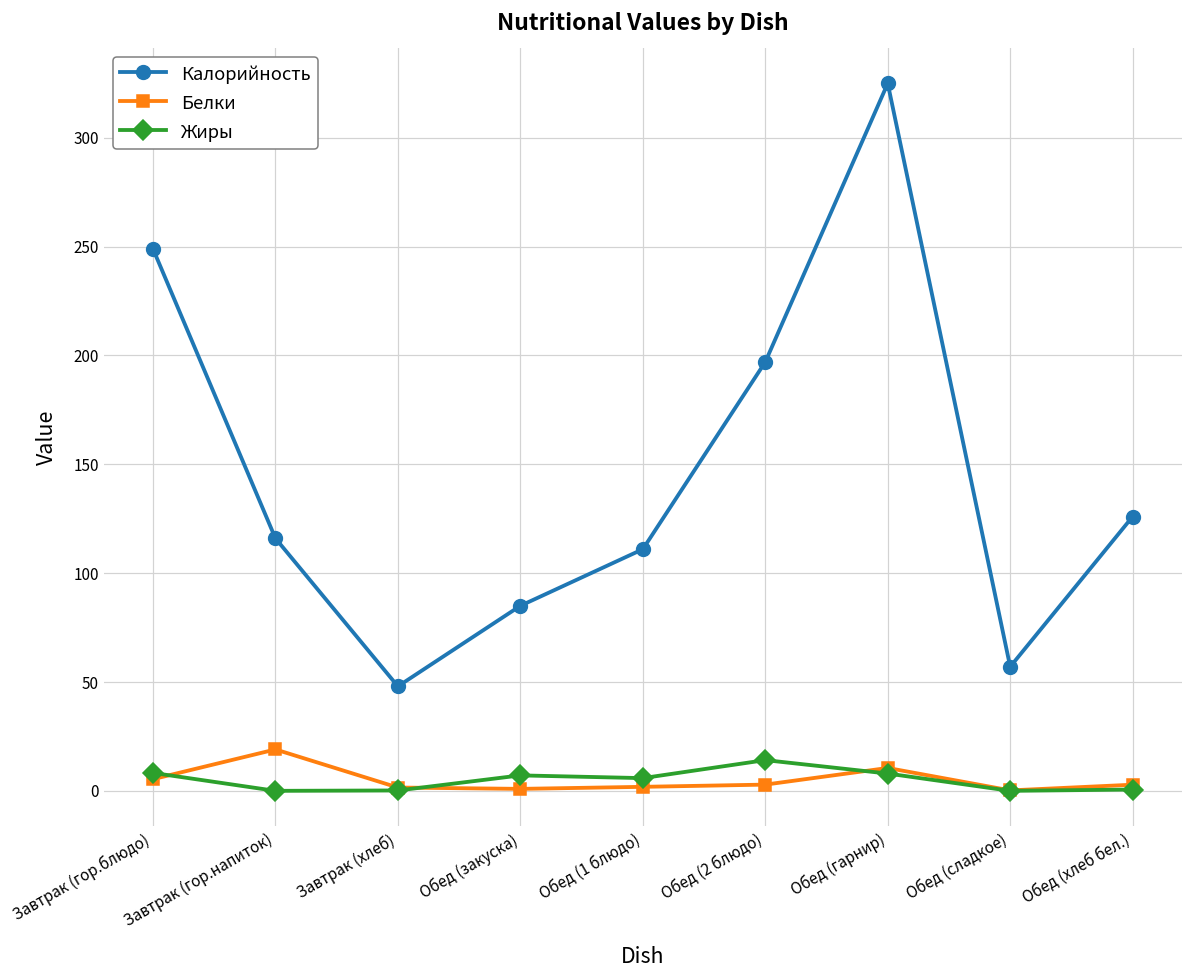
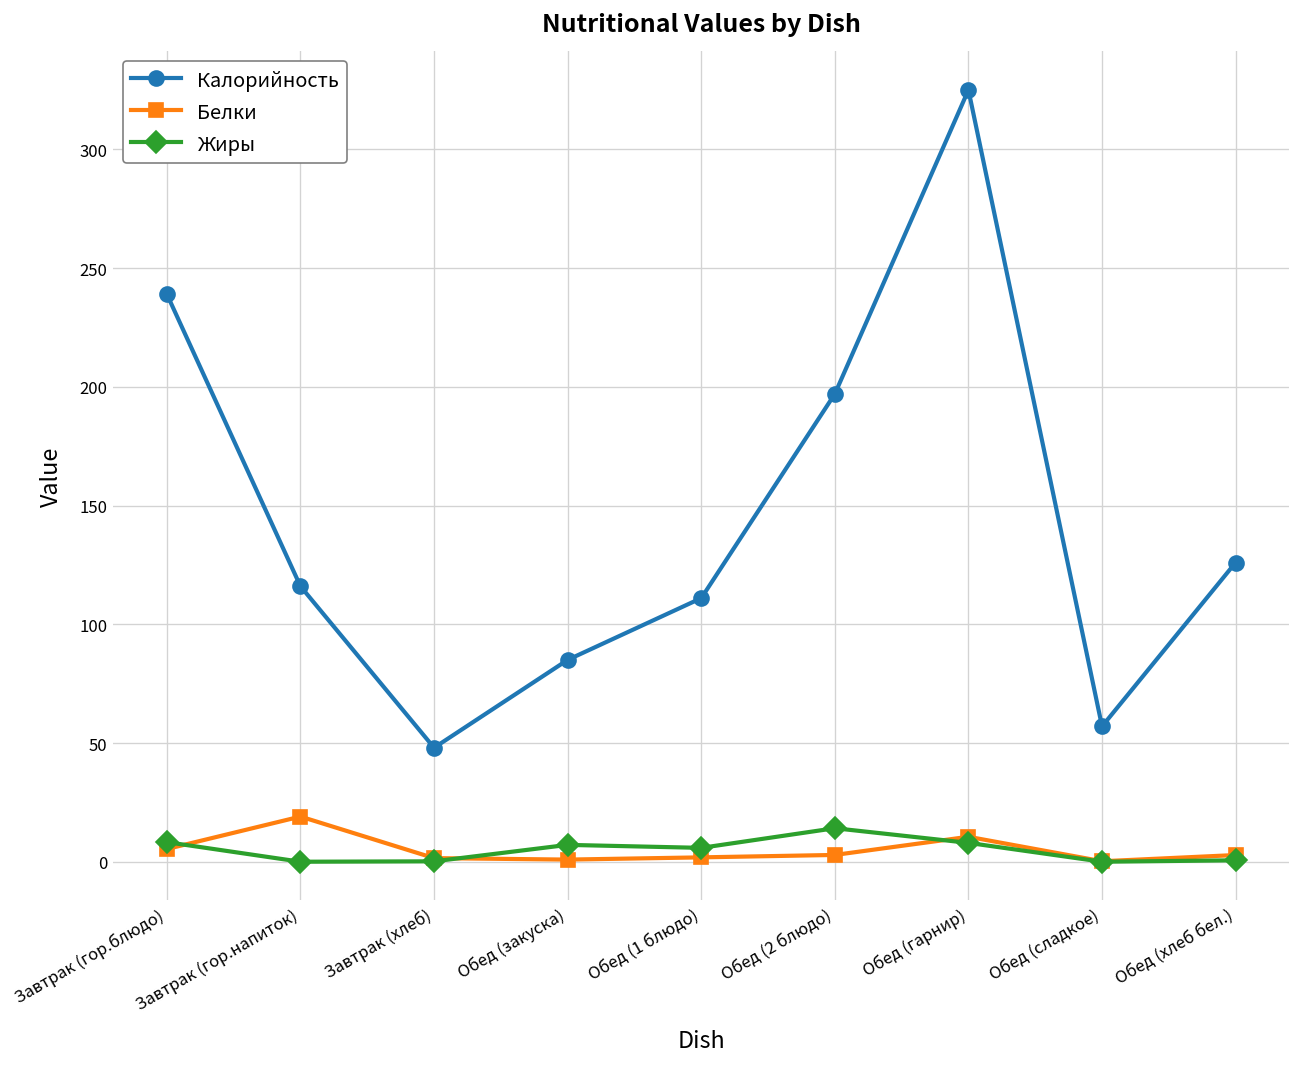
  {
    "Калорийность": {
-     "Завтрак (гор.блюдо)": 249,
+     "Завтрак (гор.блюдо)": 239,
      "Завтрак (гор.напиток)": 116,
      "Завтрак (хлеб)": 48,
      "Обед (закуска)": 85,
      "Обед (1 блюдо)": 111,
      "Обед (2 блюдо)": 197,
      "Обед (гарнир)": 325,
      "Обед (сладкое)": 57,
      "Обед (хлеб бел.)": 126
    },
    "Белки": {
      "Завтрак (гор.блюдо)": 5,
      "Завтрак (гор.напиток)": 19,
      "Завтрак (хлеб)": 2,
      "Обед (закуска)": 1,
      "Обед (1 блюдо)": 2,
      "Обед (2 блюдо)": 3,
      "Обед (гарнир)": 11,
      "Обед (хлеб бел.)": 3
    },
    "Жиры": {
      "Завтрак (гор.блюдо)": 8,
      "Завтрак (гор.напиток)": 0,
      "Завтрак (хлеб)": 0,
      "Обед (закуска)": 7,
      "Обед (1 блюдо)": 6,
      "Обед (2 блюдо)": 14,
      "Обед (гарнир)": 8,
      "Обед (хлеб бел.)": 1
    }
  }
